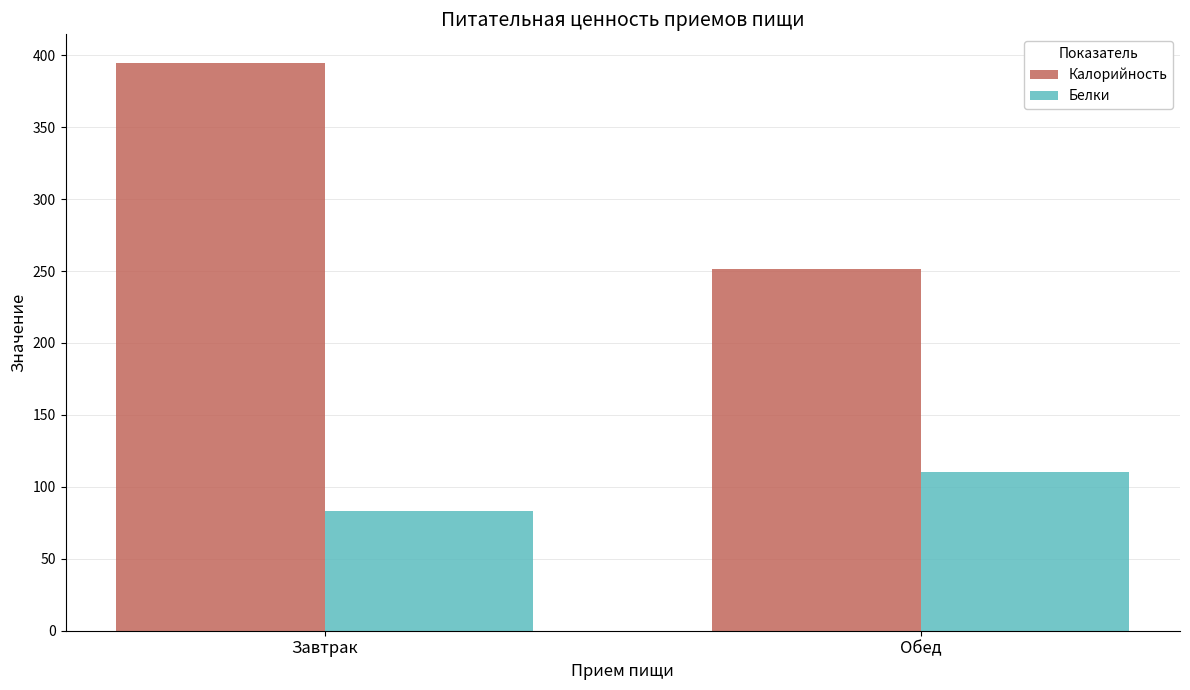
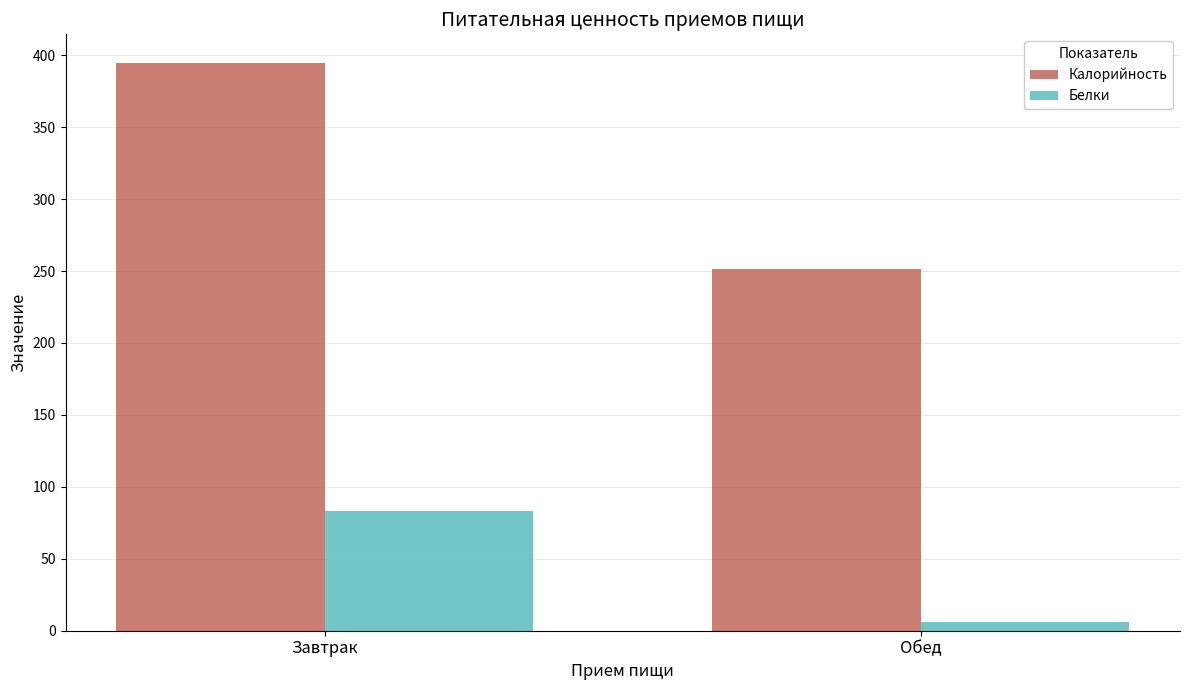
  {
    "Калорийность": {
      "Завтрак": 395,
      "Обед": 252
    },
    "Белки": {
      "Завтрак": 83,
-     "Обед": 110
+     "Обед": 6
    }
  }
